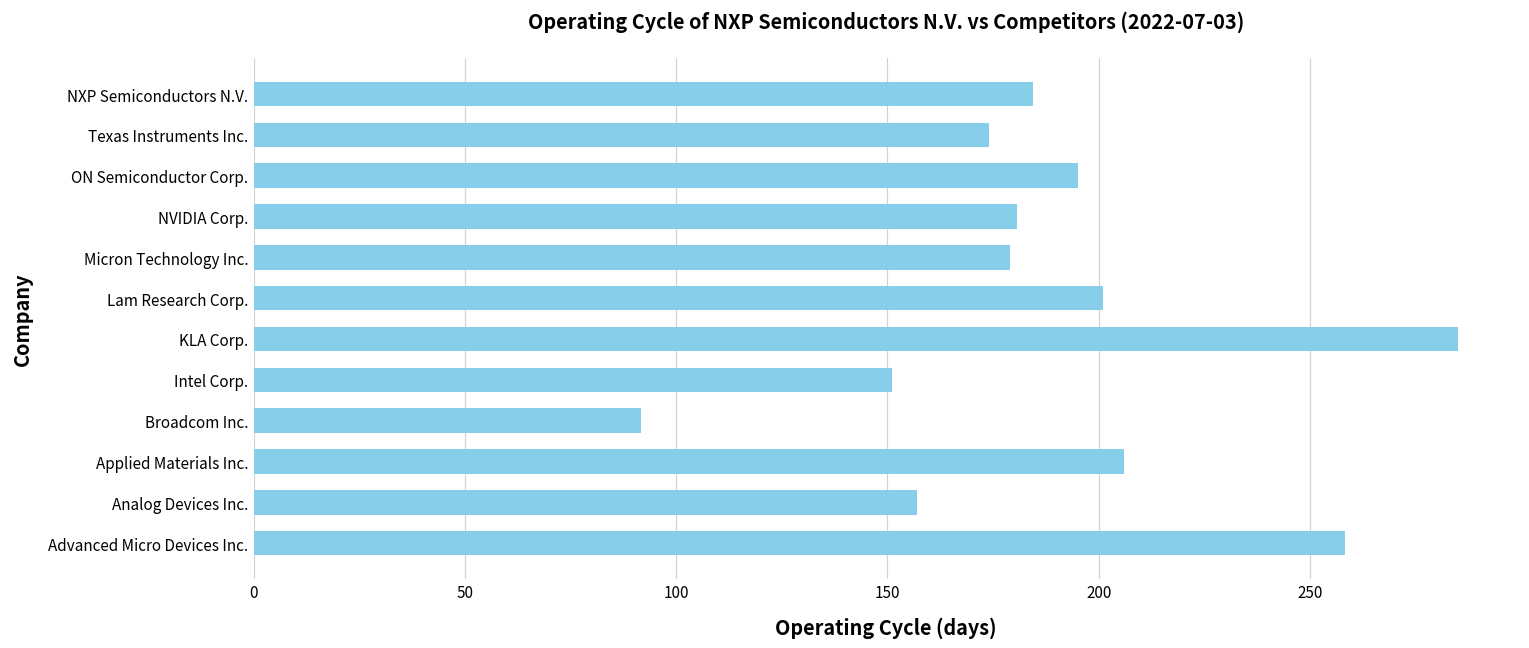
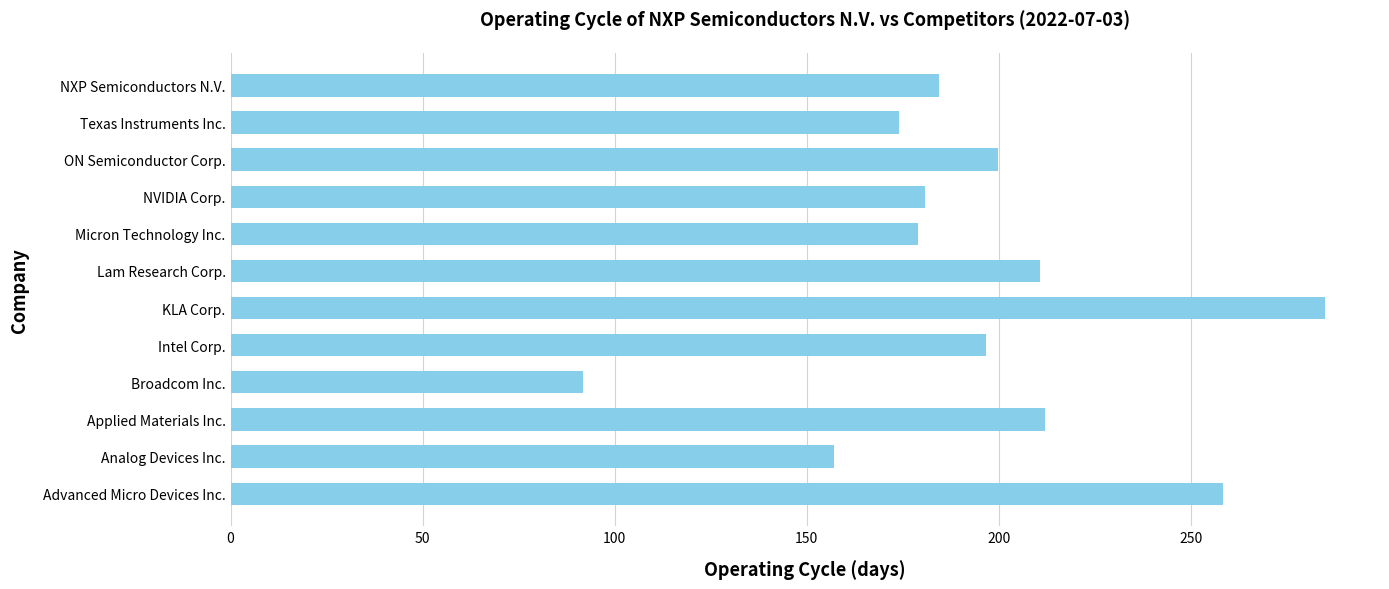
  {
    "NXP Semiconductors N.V.": 184,
    "Texas Instruments Inc.": 174,
-   "ON Semiconductor Corp.": 195,
+   "ON Semiconductor Corp.": 200,
    "NVIDIA Corp.": 181,
    "Micron Technology Inc.": 179,
-   "Lam Research Corp.": 201,
+   "Lam Research Corp.": 211,
    "KLA Corp.": 285,
-   "Intel Corp.": 151,
+   "Intel Corp.": 197,
    "Broadcom Inc.": 92,
-   "Applied Materials Inc.": 206,
+   "Applied Materials Inc.": 212,
    "Analog Devices Inc.": 157,
    "Advanced Micro Devices Inc.": 258
  }
